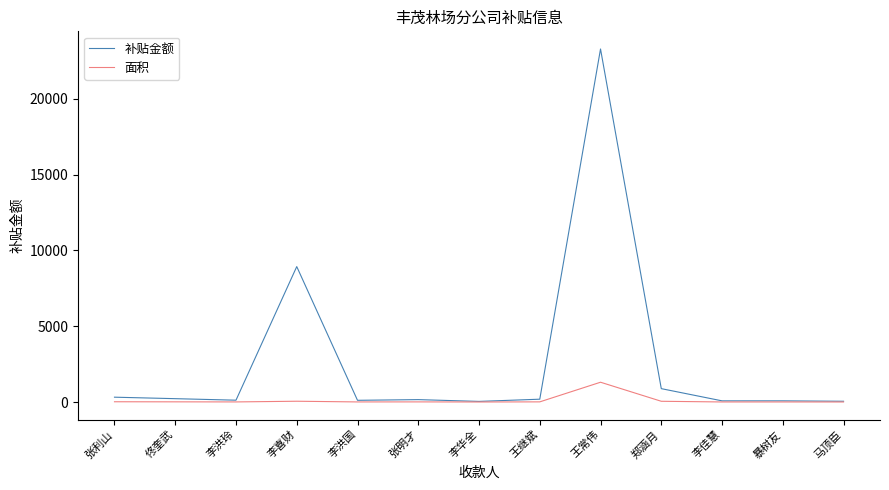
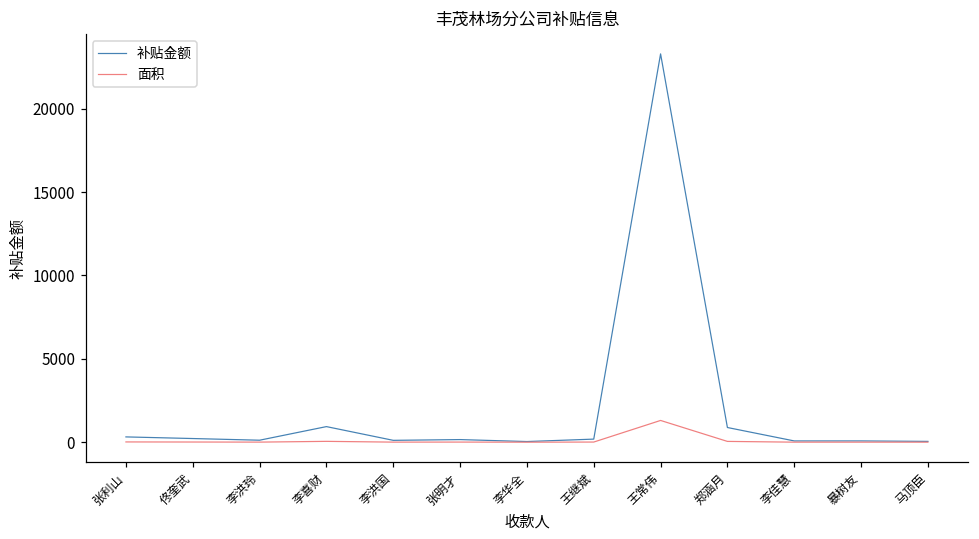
  {
    "补贴金额": {
      "张利山": 300,
      "佟奎武": 200,
-     "李喜财": 8900,
+     "李喜财": 900,
      "王继斌": 200,
      "王常伟": 23300,
      "郑涵月": 900
    },
    "面积": {
      "张利山": 0,
      "佟奎武": 0,
      "李喜财": 100,
      "王继斌": 0,
      "王常伟": 1300,
      "郑涵月": 0
    }
  }
